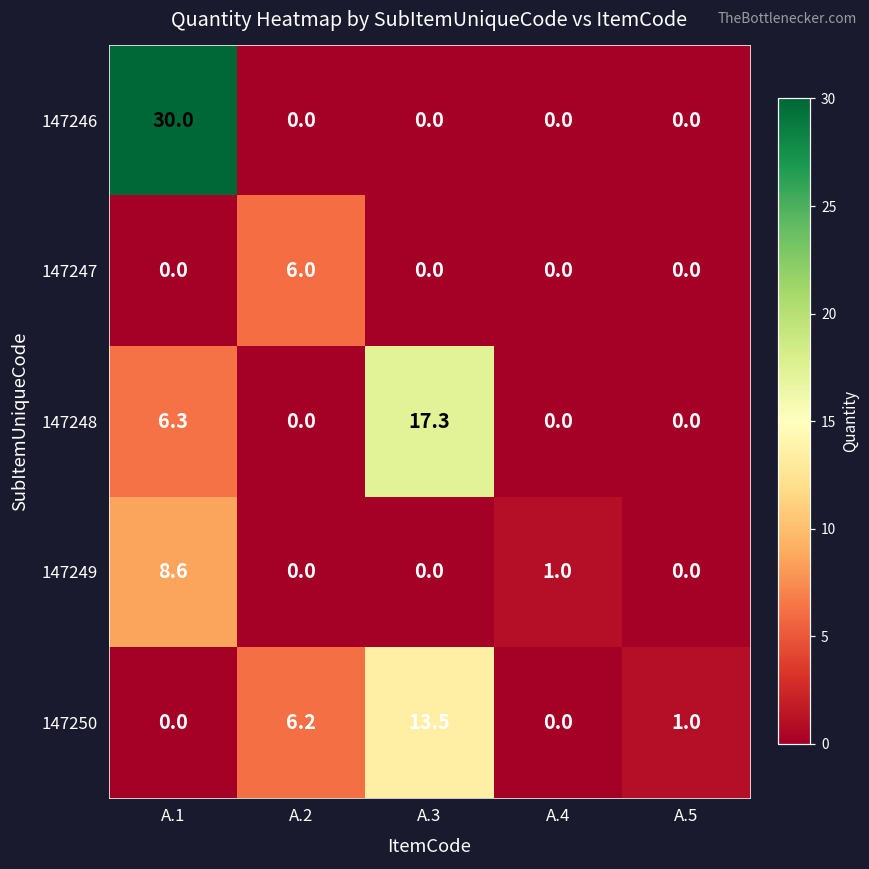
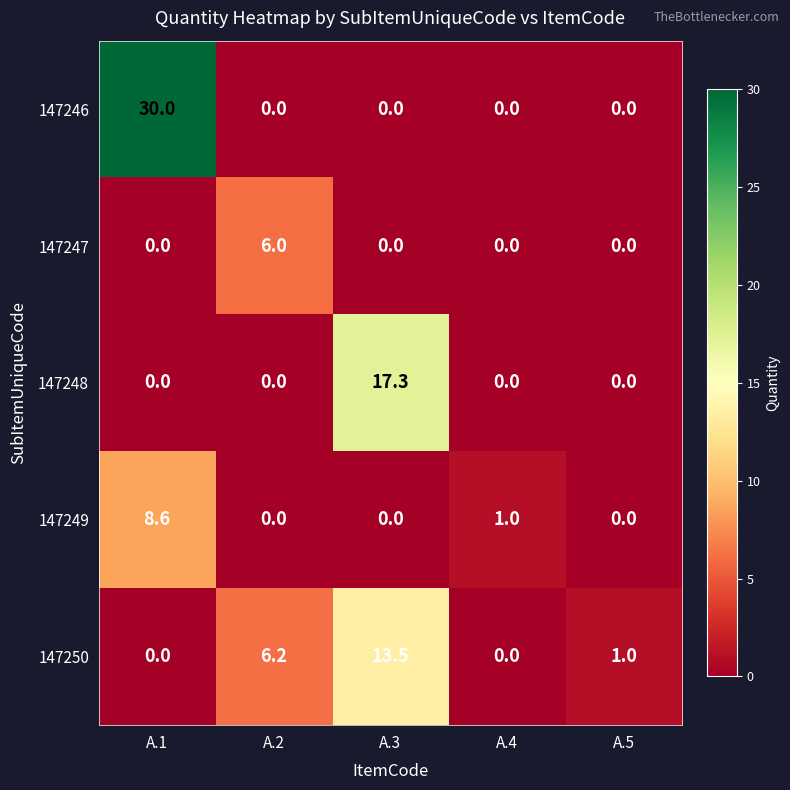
  {
    "147246": {
      "A.1": 30.0,
      "A.2": 0.0,
      "A.3": 0.0,
      "A.4": 0.0,
      "A.5": 0.0
    },
    "147247": {
      "A.1": 0.0,
      "A.2": 6.0,
      "A.3": 0.0,
      "A.4": 0.0,
      "A.5": 0.0
    },
    "147248": {
-     "A.1": 6.3,
+     "A.1": 0.0,
      "A.2": 0.0,
      "A.3": 17.3,
      "A.4": 0.0,
      "A.5": 0.0
    },
    "147249": {
      "A.1": 8.6,
      "A.2": 0.0,
      "A.3": 0.0,
      "A.4": 1.0,
      "A.5": 0.0
    },
    "147250": {
      "A.1": 0.0,
      "A.2": 6.2,
      "A.3": 13.5,
      "A.4": 0.0,
      "A.5": 1.0
    }
  }
